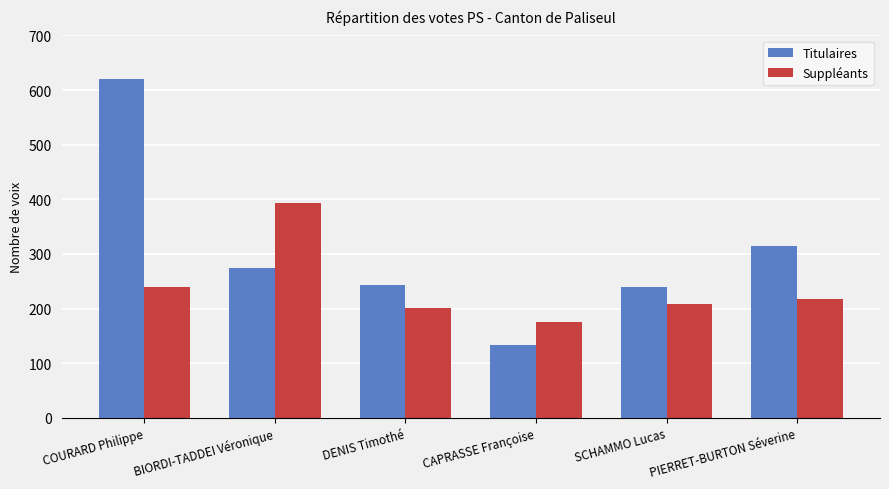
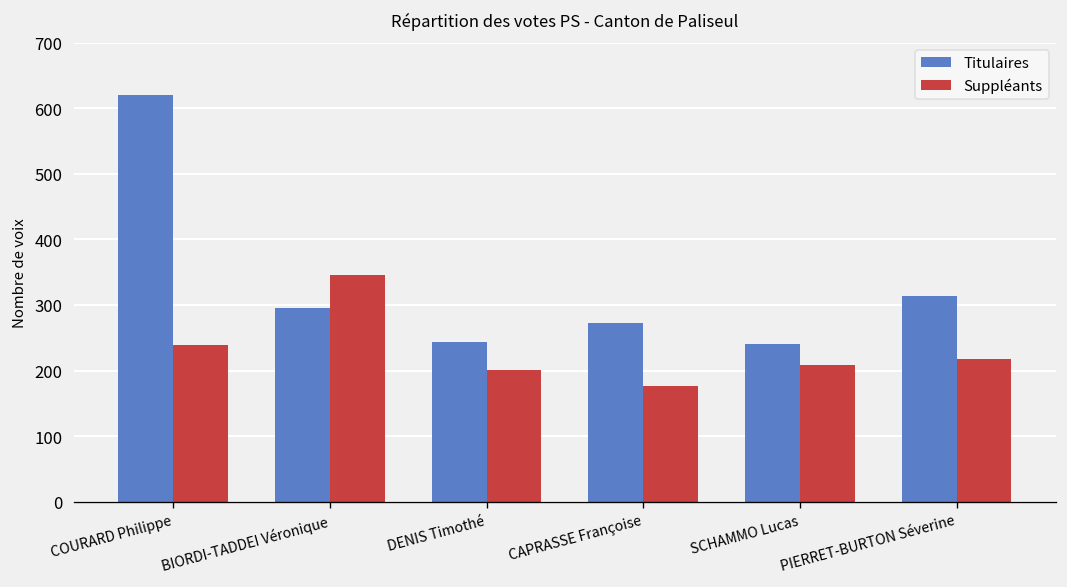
  {
    "Titulaires": {
      "COURARD Philippe": 620,
-     "BIORDI-TADDEI Véronique": 280,
+     "BIORDI-TADDEI Véronique": 300,
      "DENIS Timothé": 240,
-     "CAPRASSE Françoise": 130,
+     "CAPRASSE Françoise": 270,
      "SCHAMMO Lucas": 240,
      "PIERRET-BURTON Séverine": 310
    },
    "Suppléants": {
      "COURARD Philippe": 240,
-     "BIORDI-TADDEI Véronique": 390,
+     "BIORDI-TADDEI Véronique": 350,
      "DENIS Timothé": 200,
      "CAPRASSE Françoise": 180,
      "SCHAMMO Lucas": 210,
      "PIERRET-BURTON Séverine": 220
    }
  }
